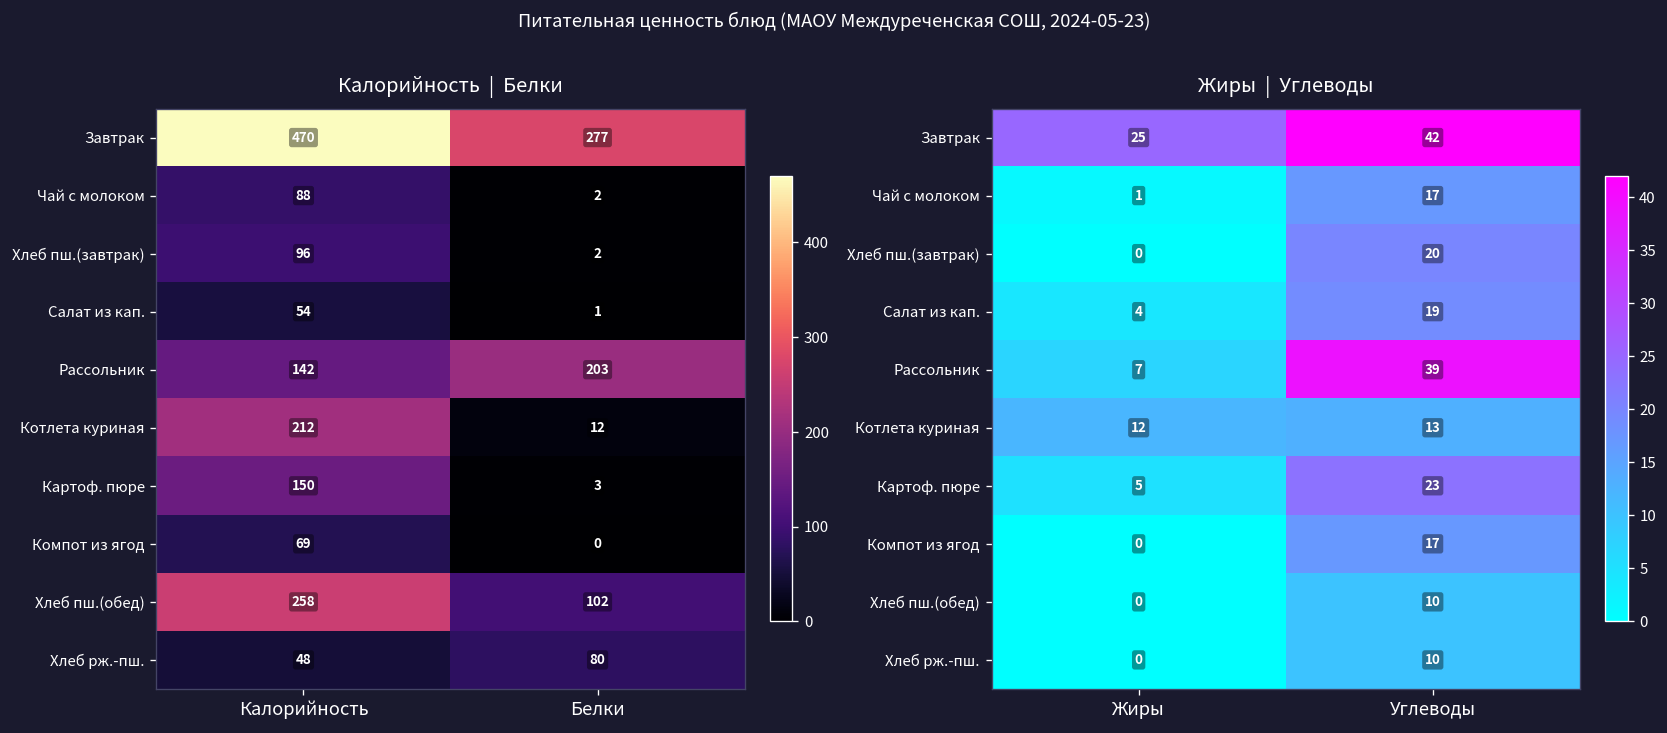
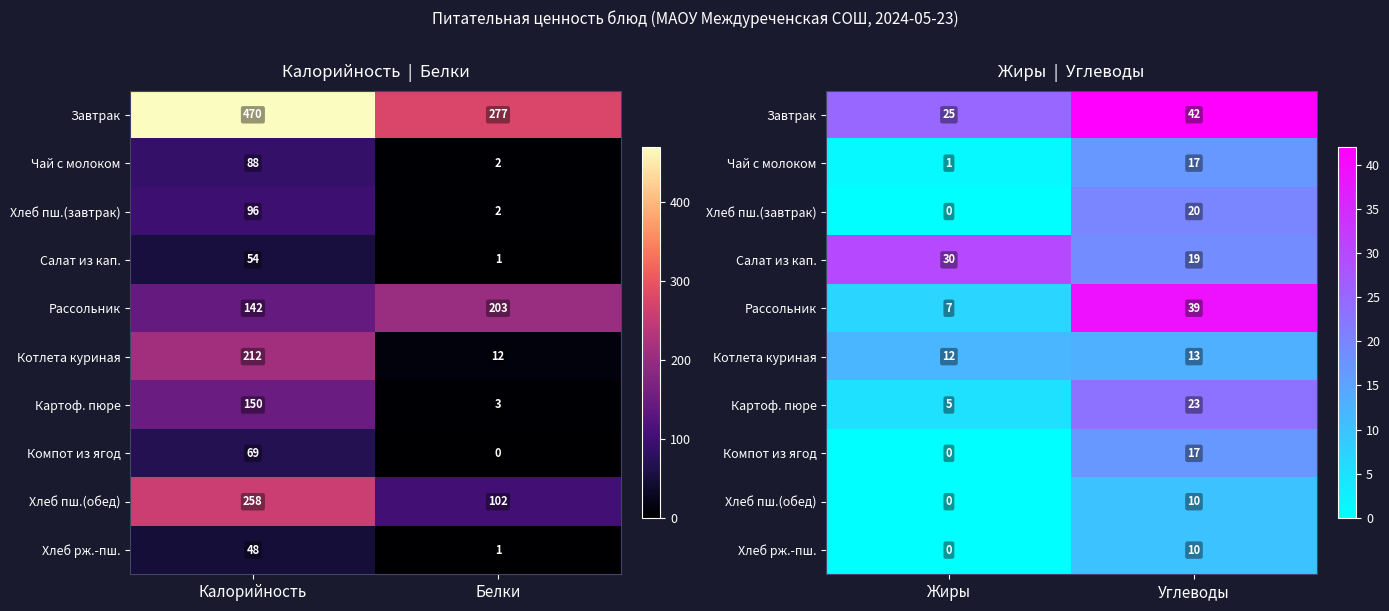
  {
    "Калорийность | Белки": {
      "Хлеб рж.-пш.": {
-       "Белки": 80
+       "Белки": 1
      }
    },
    "Жиры | Углеводы": {
      "Салат из кап.": {
-       "Жиры": 4
+       "Жиры": 30
      }
    }
  }
